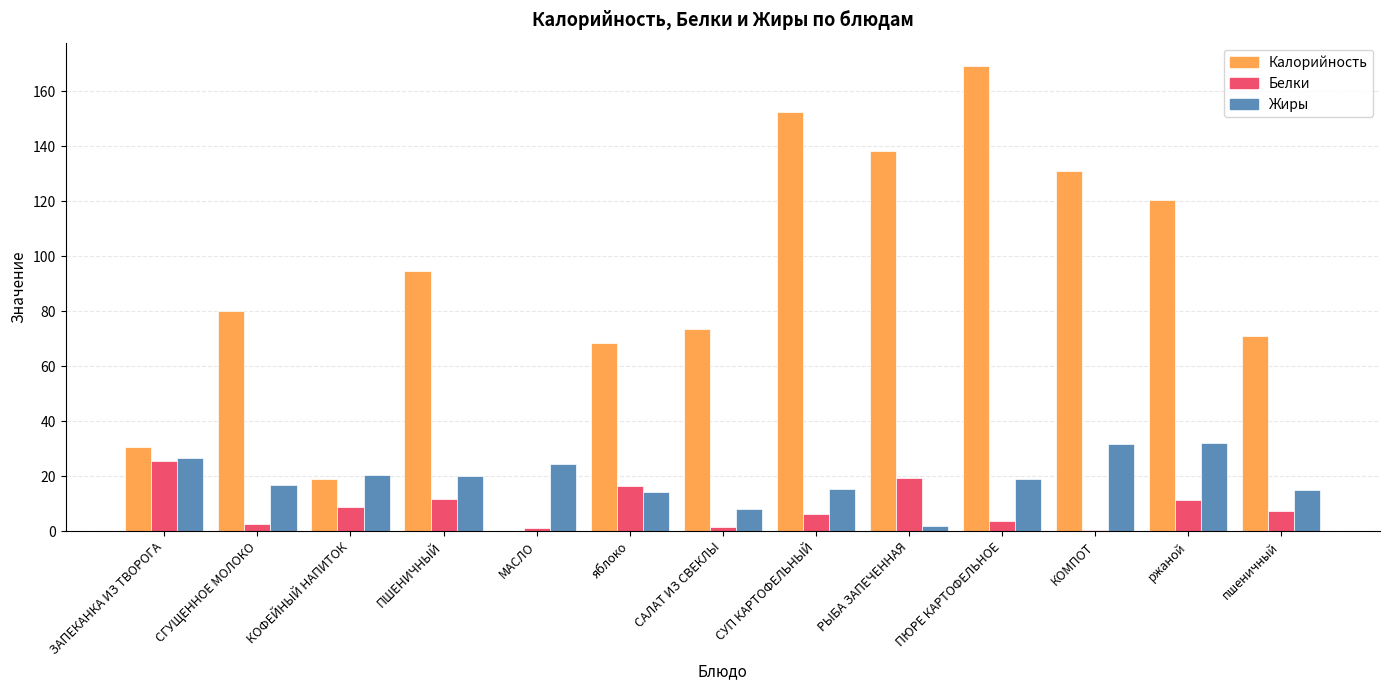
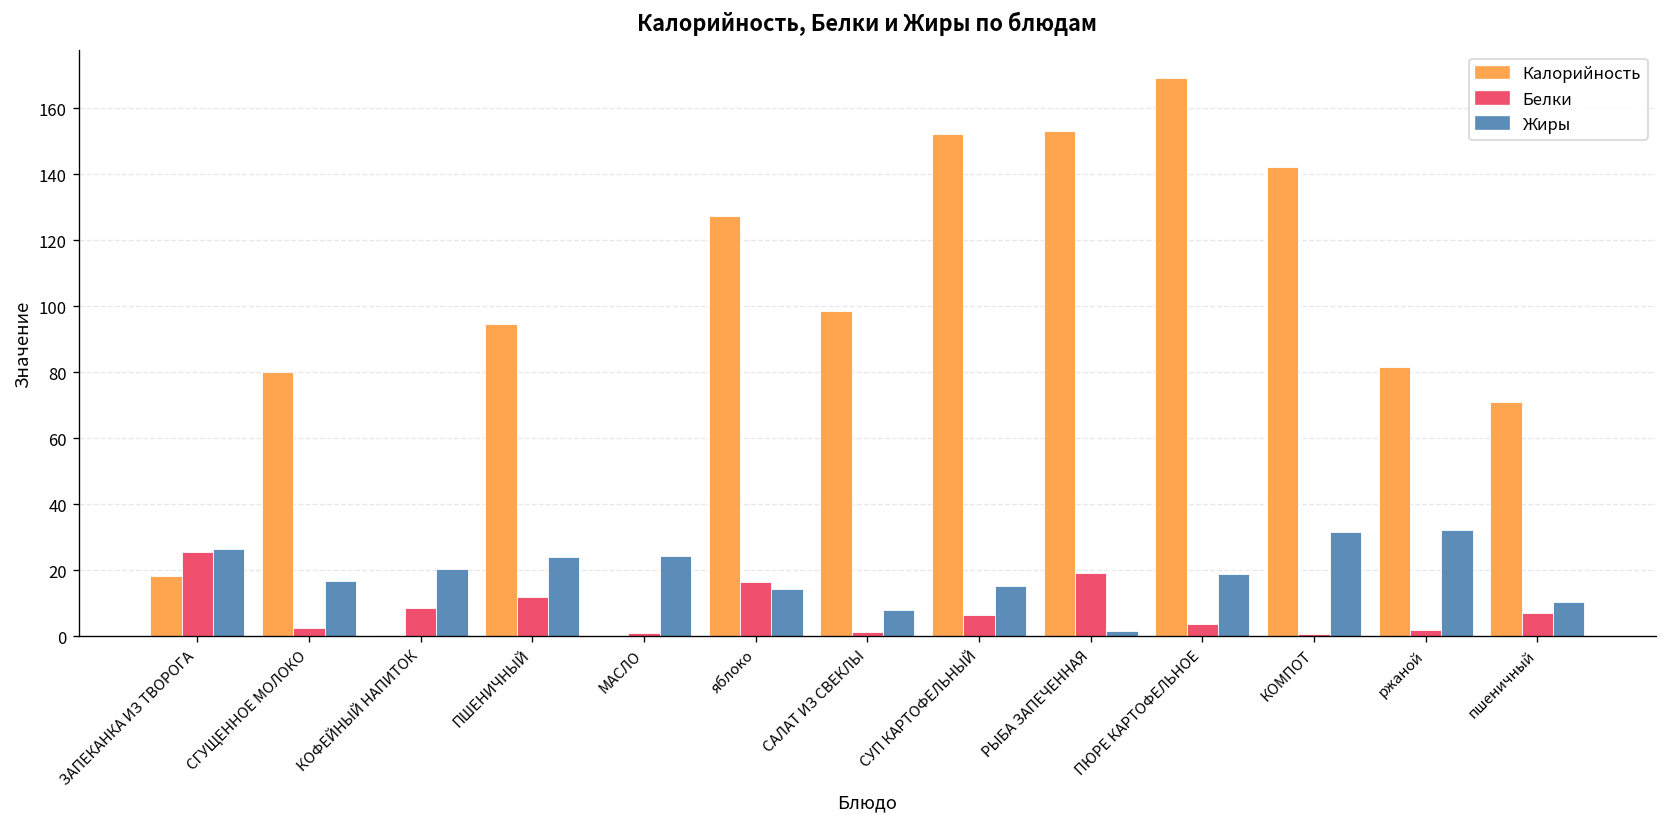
  {
    "Калорийность": {
-     "ЗАПЕКАНКА ИЗ ТВОРОГА": 31,
+     "ЗАПЕКАНКА ИЗ ТВОРОГА": 18,
      "СГУЩЕННОЕ МОЛОКО": 80,
-     "КОФЕЙНЫЙ НАПИТОК": 19,
+     "КОФЕЙНЫЙ НАПИТОК": 0,
      "ПШЕНИЧНЫЙ": 95,
      "МАСЛО": 0,
-     "яблоко": 68,
-     "САЛАТ ИЗ СВЕКЛЫ": 74,
+     "яблоко": 128,
+     "САЛАТ ИЗ СВЕКЛЫ": 99,
      "СУП КАРТОФЕЛЬНЫЙ": 152,
-     "РЫБА ЗАПЕЧЕННАЯ": 138,
+     "РЫБА ЗАПЕЧЕННАЯ": 153,
      "ПЮРЕ КАРТОФЕЛЬНОЕ": 169,
-     "КОМПОТ": 131,
-     "ржаной": 120,
+     "КОМПОТ": 142,
+     "ржаной": 82,
      "пшеничный": 71
    },
    "Белки": {
      "ЗАПЕКАНКА ИЗ ТВОРОГА": 26,
      "СГУЩЕННОЕ МОЛОКО": 3,
      "КОФЕЙНЫЙ НАПИТОК": 9,
      "ПШЕНИЧНЫЙ": 12,
      "МАСЛО": 1,
      "яблоко": 17,
      "САЛАТ ИЗ СВЕКЛЫ": 1,
      "СУП КАРТОФЕЛЬНЫЙ": 6,
      "РЫБА ЗАПЕЧЕННАЯ": 19,
      "ПЮРЕ КАРТОФЕЛЬНОЕ": 4,
-     "ржаной": 11,
+     "ржаной": 2,
      "пшеничный": 7
    },
    "Жиры": {
      "ЗАПЕКАНКА ИЗ ТВОРОГА": 27,
      "СГУЩЕННОЕ МОЛОКО": 17,
      "КОФЕЙНЫЙ НАПИТОК": 21,
-     "ПШЕНИЧНЫЙ": 20,
+     "ПШЕНИЧНЫЙ": 24,
      "МАСЛО": 25,
      "яблоко": 14,
      "САЛАТ ИЗ СВЕКЛЫ": 8,
      "СУП КАРТОФЕЛЬНЫЙ": 15,
      "РЫБА ЗАПЕЧЕННАЯ": 2,
      "ПЮРЕ КАРТОФЕЛЬНОЕ": 19,
      "КОМПОТ": 32,
      "ржаной": 32,
-     "пшеничный": 15
+     "пшеничный": 11
    }
  }
